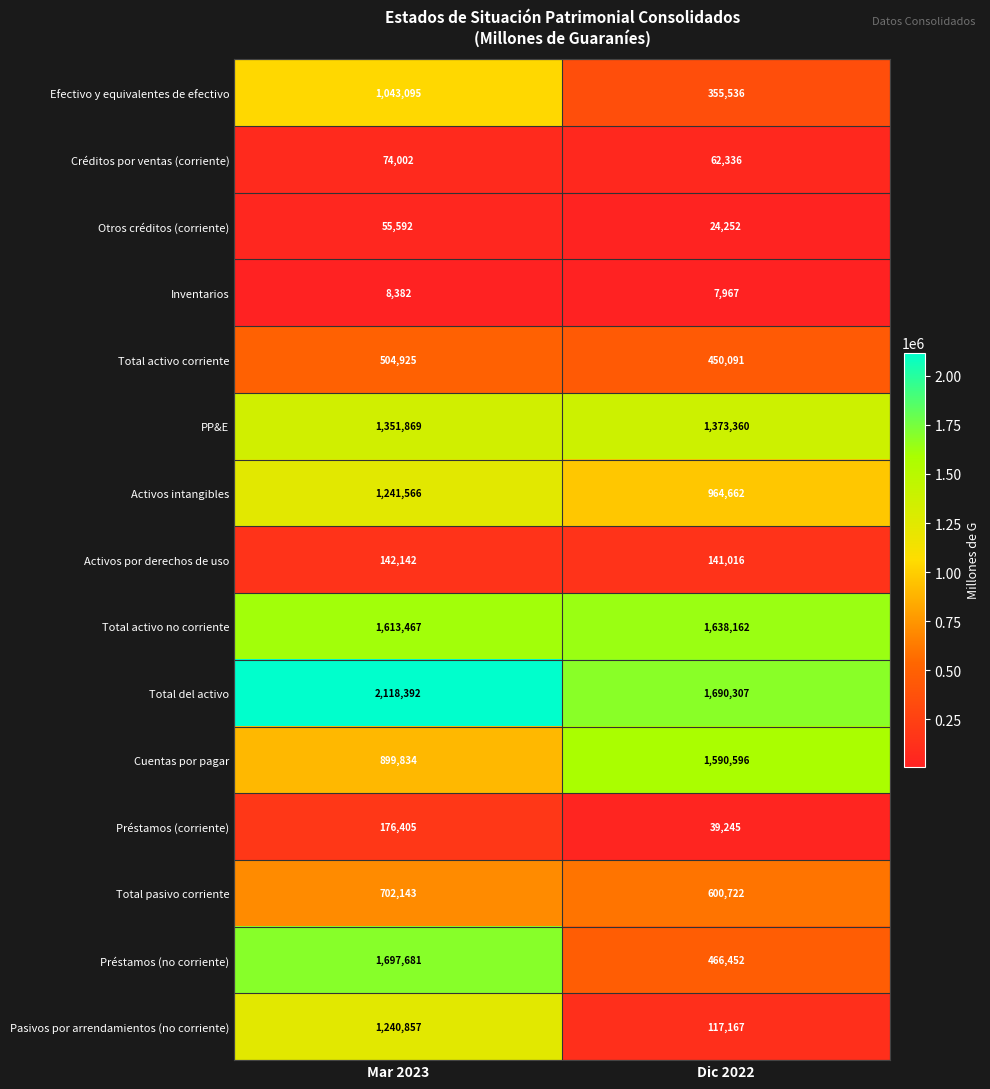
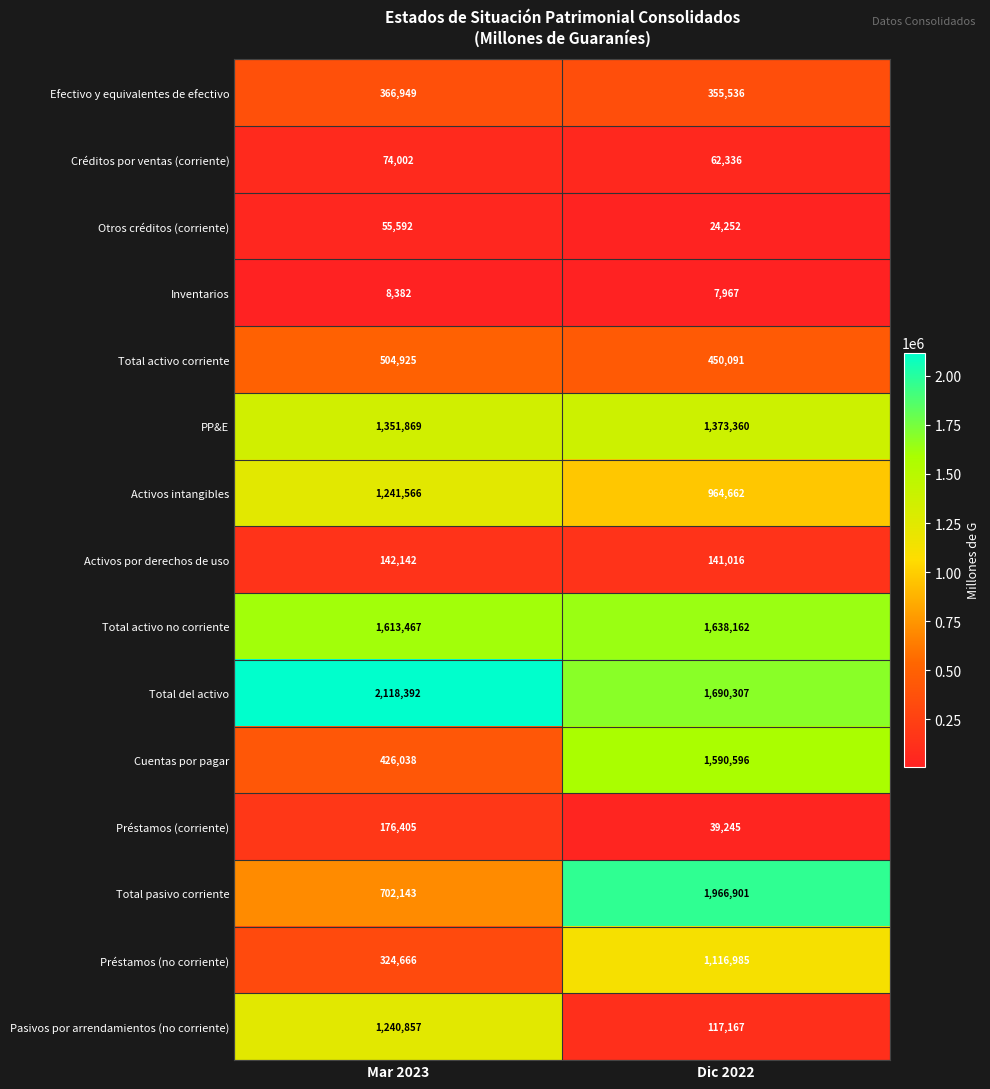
  {
    "Efectivo y equivalentes de efectivo": {
-     "Mar 2023": "1,043,095",
+     "Mar 2023": "366,949",
      "Dic 2022": "355,536"
    },
    "Créditos por ventas (corriente)": {
      "Mar 2023": "74,002",
      "Dic 2022": "62,336"
    },
    "Otros créditos (corriente)": {
      "Mar 2023": "55,592",
      "Dic 2022": "24,252"
    },
    "Inventarios": {
      "Mar 2023": "8,382",
      "Dic 2022": "7,967"
    },
    "Total activo corriente": {
      "Mar 2023": "504,925",
      "Dic 2022": "450,091"
    },
    "PP&E": {
      "Mar 2023": "1,351,869",
      "Dic 2022": "1,373,360"
    },
    "Activos intangibles": {
      "Mar 2023": "1,241,566",
      "Dic 2022": "964,662"
    },
    "Activos por derechos de uso": {
      "Mar 2023": "142,142",
      "Dic 2022": "141,016"
    },
    "Total activo no corriente": {
      "Mar 2023": "1,613,467",
      "Dic 2022": "1,638,162"
    },
    "Total del activo": {
      "Mar 2023": "2,118,392",
      "Dic 2022": "1,690,307"
    },
    "Cuentas por pagar": {
-     "Mar 2023": "899,834",
+     "Mar 2023": "426,038",
      "Dic 2022": "1,590,596"
    },
    "Préstamos (corriente)": {
      "Mar 2023": "176,405",
      "Dic 2022": "39,245"
    },
    "Total pasivo corriente": {
      "Mar 2023": "702,143",
-     "Dic 2022": "600,722"
+     "Dic 2022": "1,966,901"
    },
    "Préstamos (no corriente)": {
-     "Mar 2023": "1,697,681",
-     "Dic 2022": "466,452"
+     "Mar 2023": "324,666",
+     "Dic 2022": "1,116,985"
    },
    "Pasivos por arrendamientos (no corriente)": {
      "Mar 2023": "1,240,857",
      "Dic 2022": "117,167"
    }
  }
